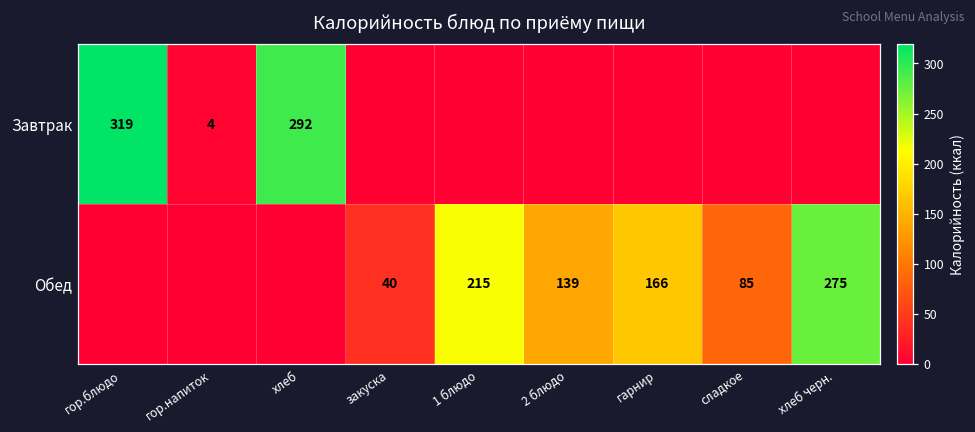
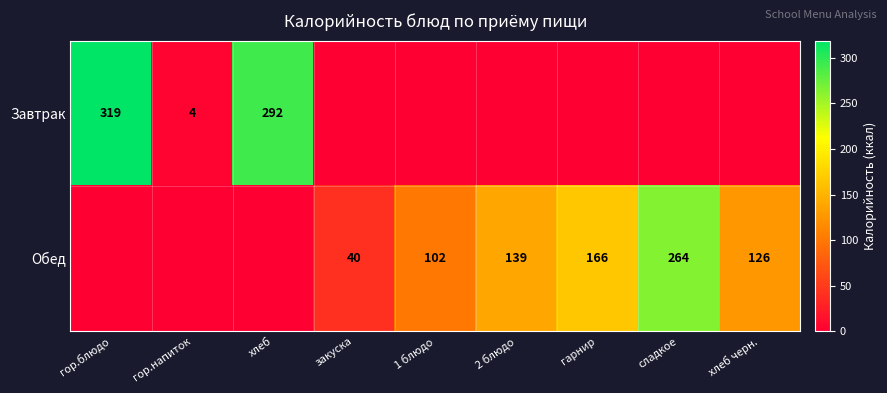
  {
    "Завтрак": {
      "гор.блюдо": 319,
      "гор.напиток": 4,
      "хлеб": 292
    },
    "Обед": {
      "закуска": 40,
-     "1 блюдо": 215,
+     "1 блюдо": 102,
      "2 блюдо": 139,
      "гарнир": 166,
-     "сладкое": 85,
-     "хлеб черн.": 275
+     "сладкое": 264,
+     "хлеб черн.": 126
    }
  }
